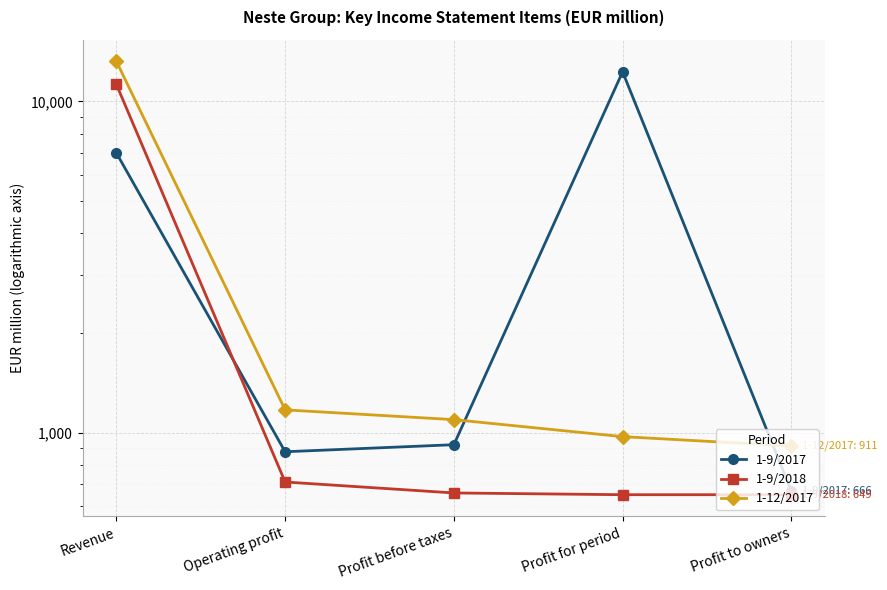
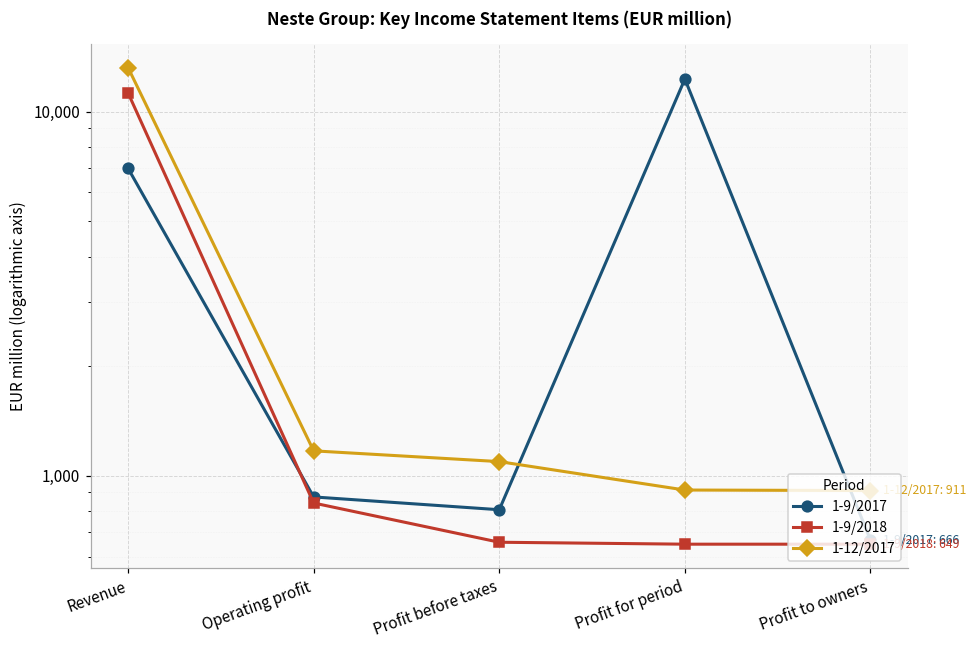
  {
    "1-9/2017": {
      "Revenue": "7,000",
      "Operating profit": "880",
-     "Profit before taxes": "920",
+     "Profit before taxes": "810",
      "Profit for period": "12,300"
    },
    "1-9/2018": {
      "Revenue": "11,300",
-     "Operating profit": "710",
+     "Operating profit": "840",
      "Profit before taxes": "660",
      "Profit for period": "650"
    },
    "1-12/2017": {
      "Revenue": "13,200",
      "Operating profit": "1,170",
      "Profit before taxes": "1,090",
-     "Profit for period": "970"
+     "Profit for period": "910"
    }
  }
